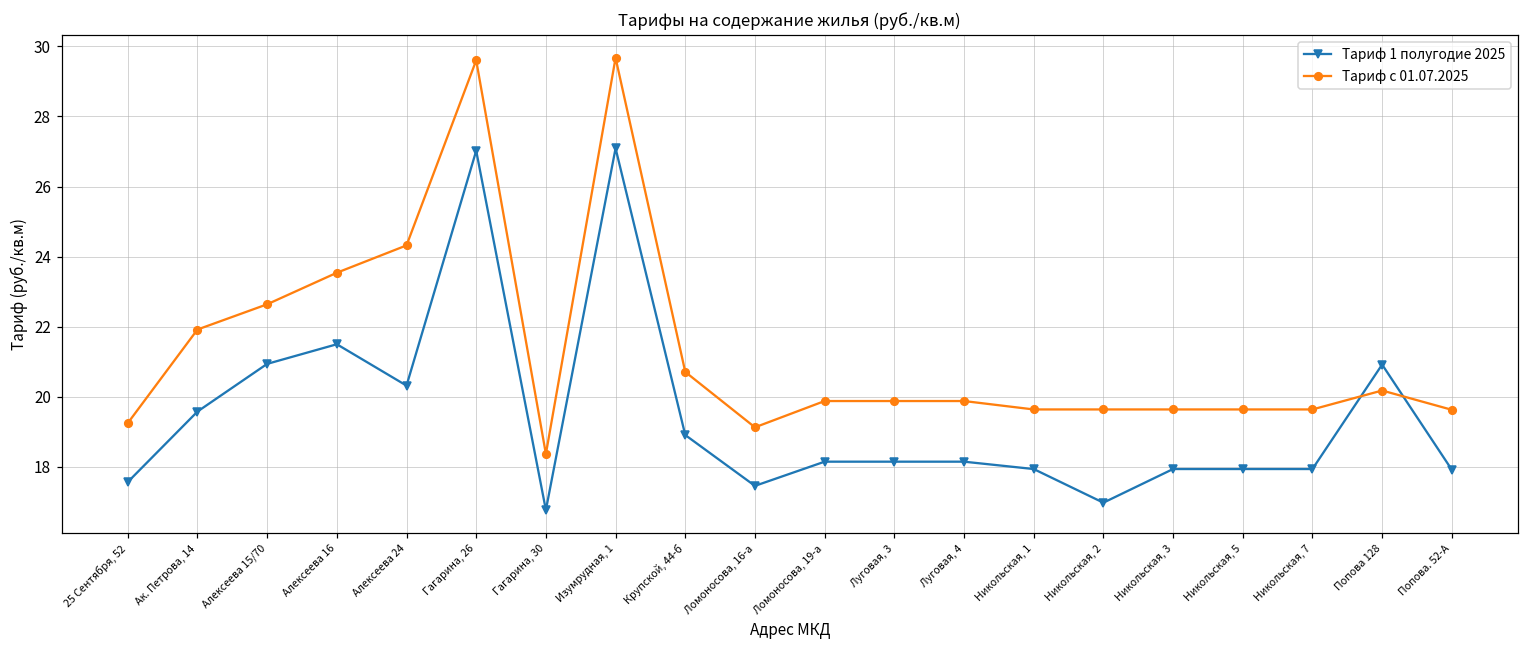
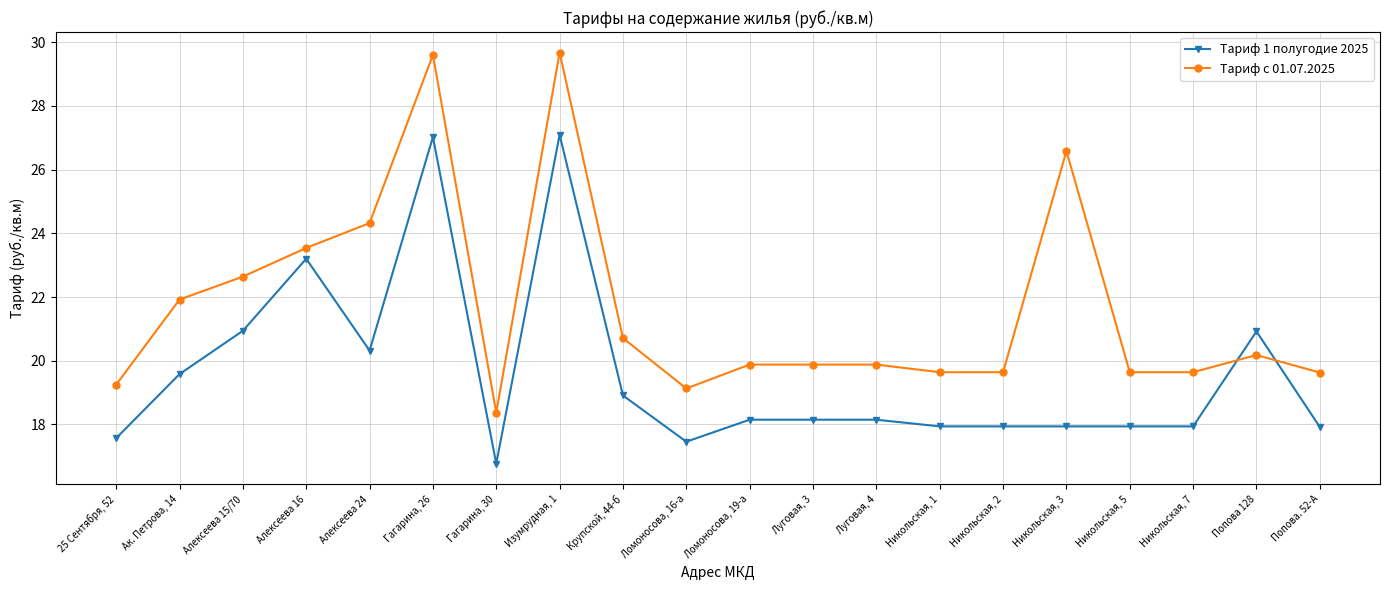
  {
    "Тариф 1 полугодие 2025": {
      "25 Сентября, 52": 17.6,
      "Ак. Петрова, 14": 19.6,
      "Алексеева 15/70": 20.9,
-     "Алексеева 16": 21.5,
+     "Алексеева 16": 23.2,
      "Алексеева 24": 20.3,
      "Гагарина, 26": 27.0,
      "Гагарина, 30": 16.8,
      "Изумрудная, 1": 27.1,
      "Крупской, 44-б": 18.9,
      "Ломоносова, 16-а": 17.5,
      "Ломоносова, 19-а": 18.2,
      "Луговая, 3": 18.2,
      "Луговая, 4": 18.2,
      "Никольская, 1": 17.9,
-     "Никольская, 2": 17.0,
+     "Никольская, 2": 17.9,
      "Никольская, 3": 17.9,
      "Никольская, 5": 17.9,
      "Никольская, 7": 17.9,
      "Попова 128": 20.9,
      "Попова. 52-А": 17.9
    },
    "Тариф с 01.07.2025": {
      "25 Сентября, 52": 19.3,
      "Ак. Петрова, 14": 21.9,
      "Алексеева 15/70": 22.6,
      "Алексеева 16": 23.5,
      "Алексеева 24": 24.3,
      "Гагарина, 26": 29.6,
      "Гагарина, 30": 18.4,
      "Изумрудная, 1": 29.7,
      "Крупской, 44-б": 20.7,
      "Ломоносова, 16-а": 19.1,
      "Ломоносова, 19-а": 19.9,
      "Луговая, 3": 19.9,
      "Луговая, 4": 19.9,
      "Никольская, 1": 19.6,
      "Никольская, 2": 19.6,
-     "Никольская, 3": 19.6,
+     "Никольская, 3": 26.6,
      "Никольская, 5": 19.6,
      "Никольская, 7": 19.6,
      "Попова 128": 20.2,
      "Попова. 52-А": 19.6
    }
  }
